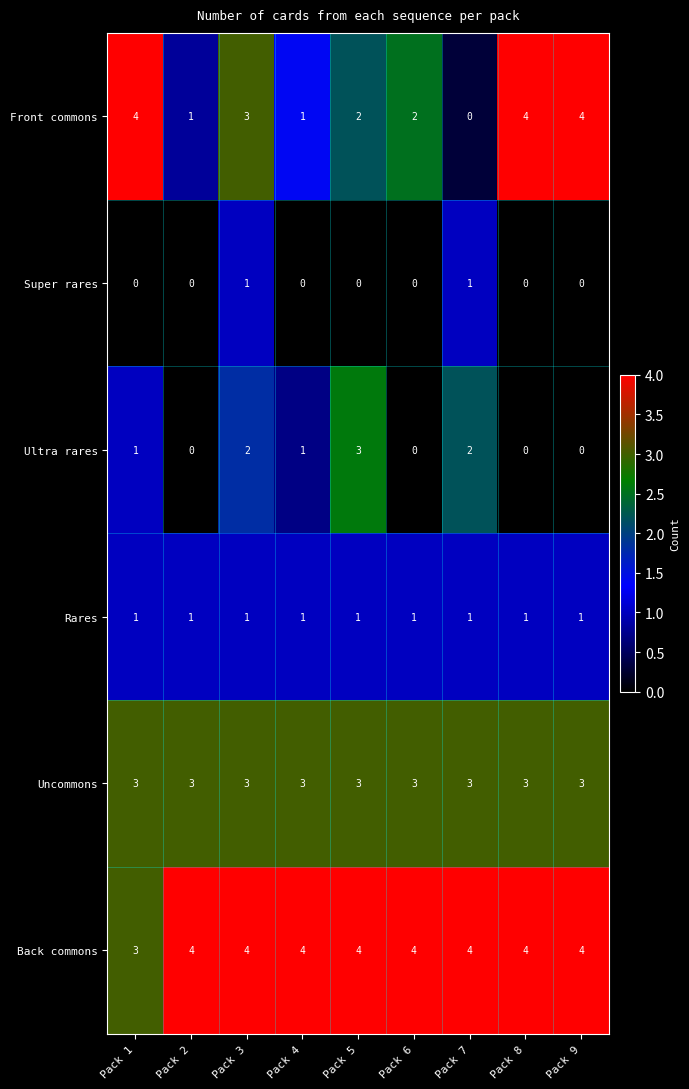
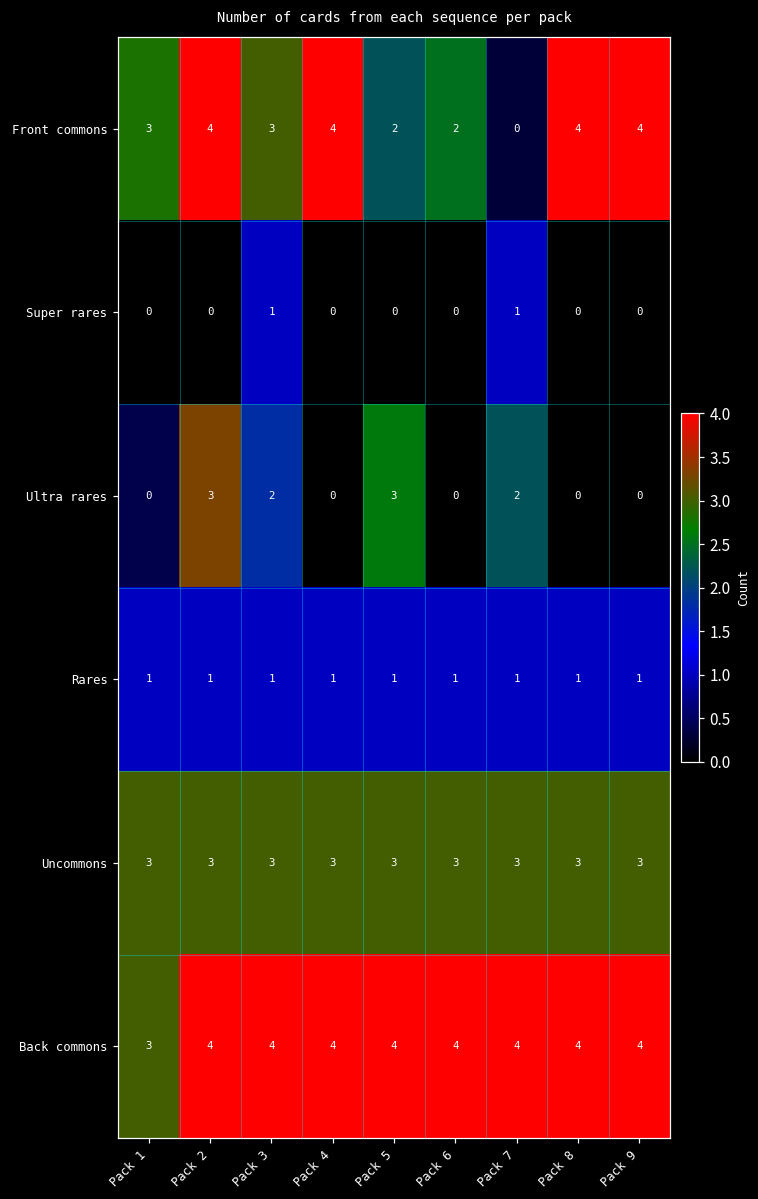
  {
    "Front commons": {
-     "Pack 1": 4,
-     "Pack 2": 1,
+     "Pack 1": 3,
+     "Pack 2": 4,
      "Pack 3": 3,
-     "Pack 4": 1,
+     "Pack 4": 4,
      "Pack 5": 2,
      "Pack 6": 2,
      "Pack 7": 0,
      "Pack 8": 4,
      "Pack 9": 4
    },
    "Super rares": {
      "Pack 1": 0,
      "Pack 2": 0,
      "Pack 3": 1,
      "Pack 4": 0,
      "Pack 5": 0,
      "Pack 6": 0,
      "Pack 7": 1,
      "Pack 8": 0,
      "Pack 9": 0
    },
    "Ultra rares": {
-     "Pack 1": 1,
-     "Pack 2": 0,
+     "Pack 1": 0,
+     "Pack 2": 3,
      "Pack 3": 2,
-     "Pack 4": 1,
+     "Pack 4": 0,
      "Pack 5": 3,
      "Pack 6": 0,
      "Pack 7": 2,
      "Pack 8": 0,
      "Pack 9": 0
    },
    "Rares": {
      "Pack 1": 1,
      "Pack 2": 1,
      "Pack 3": 1,
      "Pack 4": 1,
      "Pack 5": 1,
      "Pack 6": 1,
      "Pack 7": 1,
      "Pack 8": 1,
      "Pack 9": 1
    },
    "Uncommons": {
      "Pack 1": 3,
      "Pack 2": 3,
      "Pack 3": 3,
      "Pack 4": 3,
      "Pack 5": 3,
      "Pack 6": 3,
      "Pack 7": 3,
      "Pack 8": 3,
      "Pack 9": 3
    },
    "Back commons": {
      "Pack 1": 3,
      "Pack 2": 4,
      "Pack 3": 4,
      "Pack 4": 4,
      "Pack 5": 4,
      "Pack 6": 4,
      "Pack 7": 4,
      "Pack 8": 4,
      "Pack 9": 4
    }
  }
